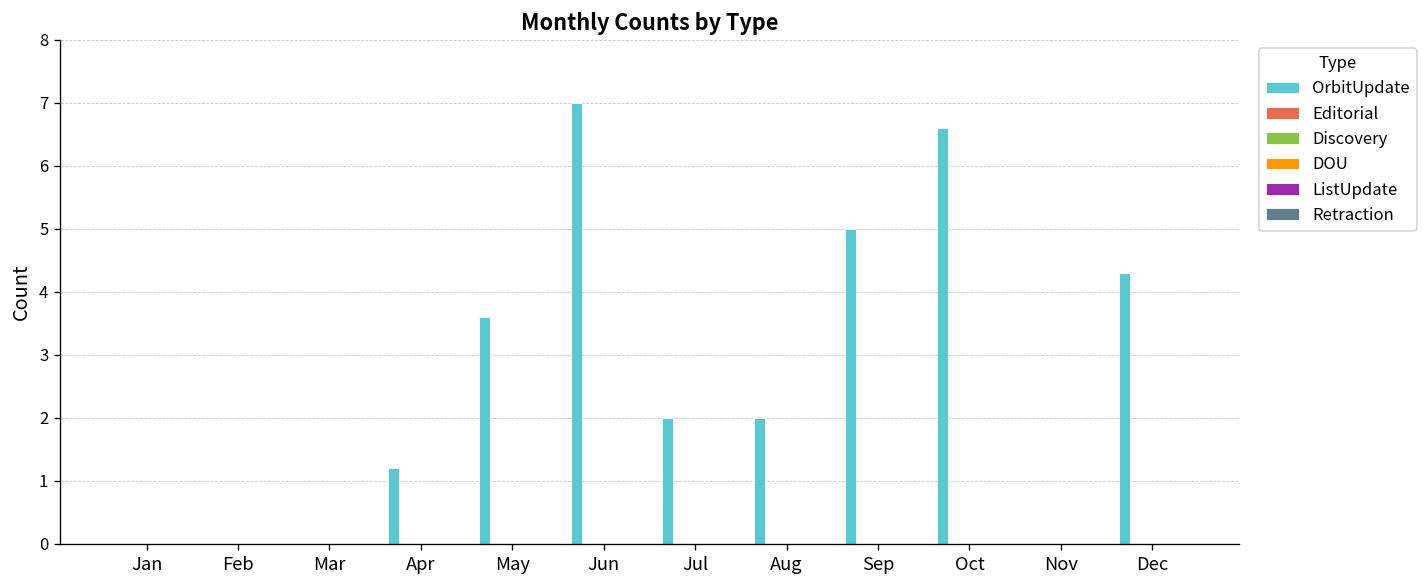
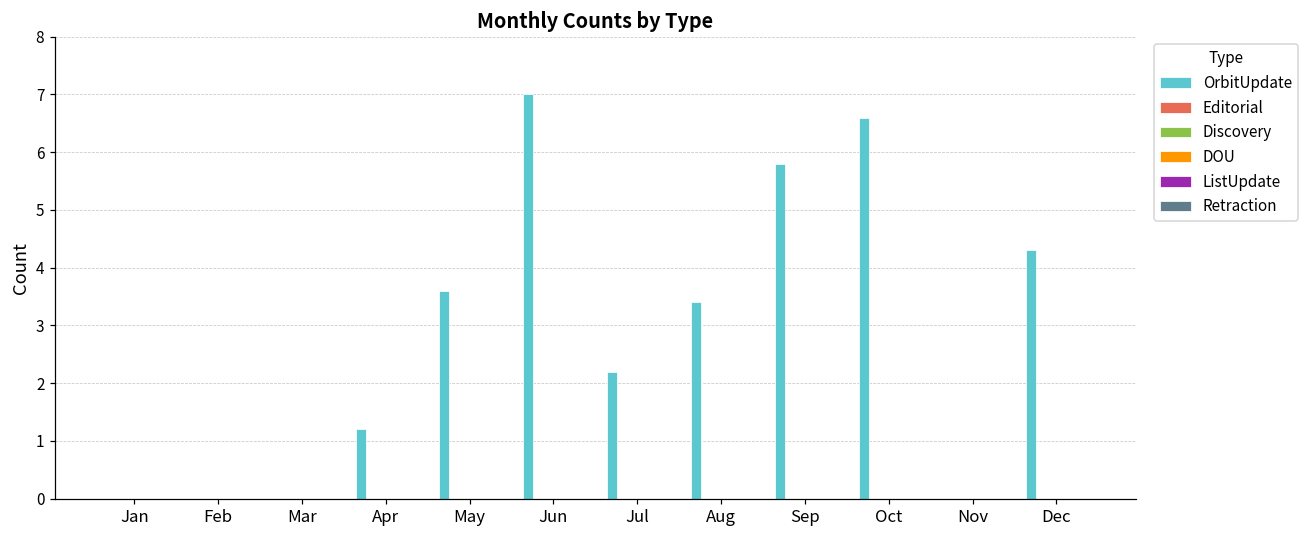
  {
    "OrbitUpdate": {
      "Jan": 0.0,
      "Feb": 0.0,
      "Mar": 0.0,
      "Apr": 1.2,
      "May": 3.6,
      "Jun": 7.0,
-     "Jul": 2.0,
-     "Aug": 2.0,
-     "Sep": 5.0,
+     "Jul": 2.2,
+     "Aug": 3.4,
+     "Sep": 5.8,
      "Oct": 6.6,
      "Nov": 0.0,
      "Dec": 4.3
    },
    "Editorial": {
      "Jan": 0.0,
      "Feb": 0.0,
      "Mar": 0.0,
      "Apr": 0.0,
      "May": 0.0,
      "Jun": 0.0,
      "Jul": 0.0,
      "Aug": 0.0,
      "Sep": 0.0,
      "Oct": 0.0,
      "Nov": 0.0,
      "Dec": 0.0
    },
    "Discovery": {
      "Jan": 0.0,
      "Feb": 0.0,
      "Mar": 0.0,
      "Apr": 0.0,
      "May": 0.0,
      "Jun": 0.0,
      "Jul": 0.0,
      "Aug": 0.0,
      "Sep": 0.0,
      "Oct": 0.0,
      "Nov": 0.0,
      "Dec": 0.0
    },
    "DOU": {
      "Jan": 0.0,
      "Feb": 0.0,
      "Mar": 0.0,
      "Apr": 0.0,
      "May": 0.0,
      "Jun": 0.0,
      "Jul": 0.0,
      "Aug": 0.0,
      "Sep": 0.0,
      "Oct": 0.0,
      "Nov": 0.0,
      "Dec": 0.0
    },
    "ListUpdate": {
      "Jan": 0.0,
      "Feb": 0.0,
      "Mar": 0.0,
      "Apr": 0.0,
      "May": 0.0,
      "Jun": 0.0,
      "Jul": 0.0,
      "Aug": 0.0,
      "Sep": 0.0,
      "Oct": 0.0,
      "Nov": 0.0,
      "Dec": 0.0
    },
    "Retraction": {
      "Jan": 0.0,
      "Feb": 0.0,
      "Mar": 0.0,
      "Apr": 0.0,
      "May": 0.0,
      "Jun": 0.0,
      "Jul": 0.0,
      "Aug": 0.0,
      "Sep": 0.0,
      "Oct": 0.0,
      "Nov": 0.0,
      "Dec": 0.0
    }
  }
